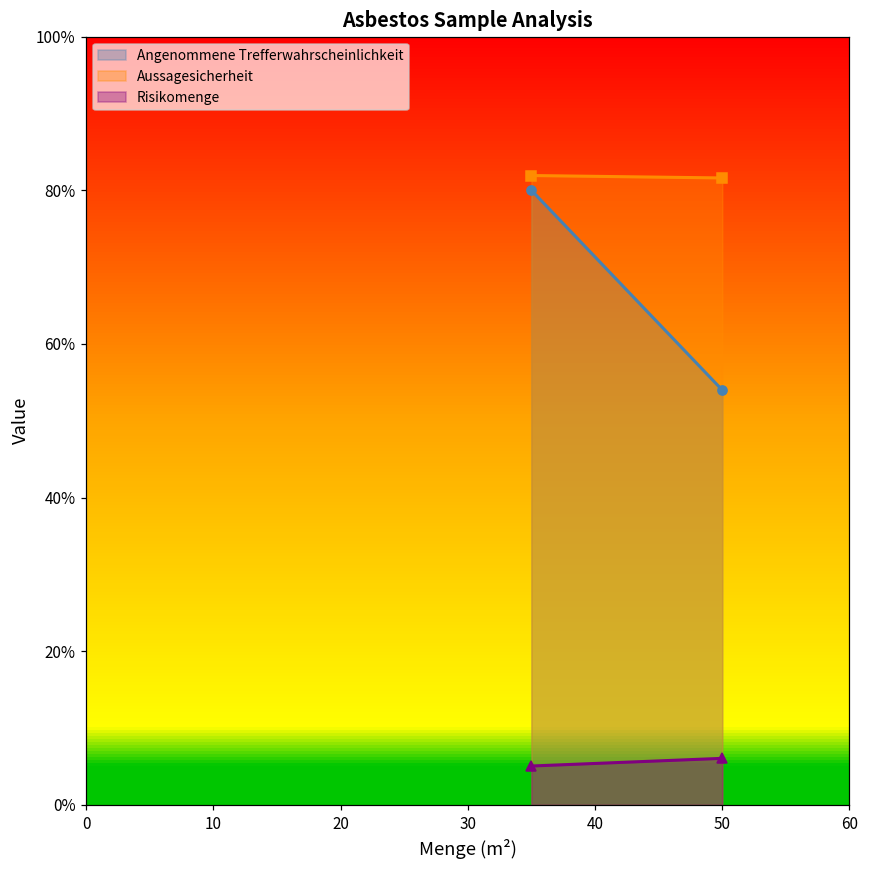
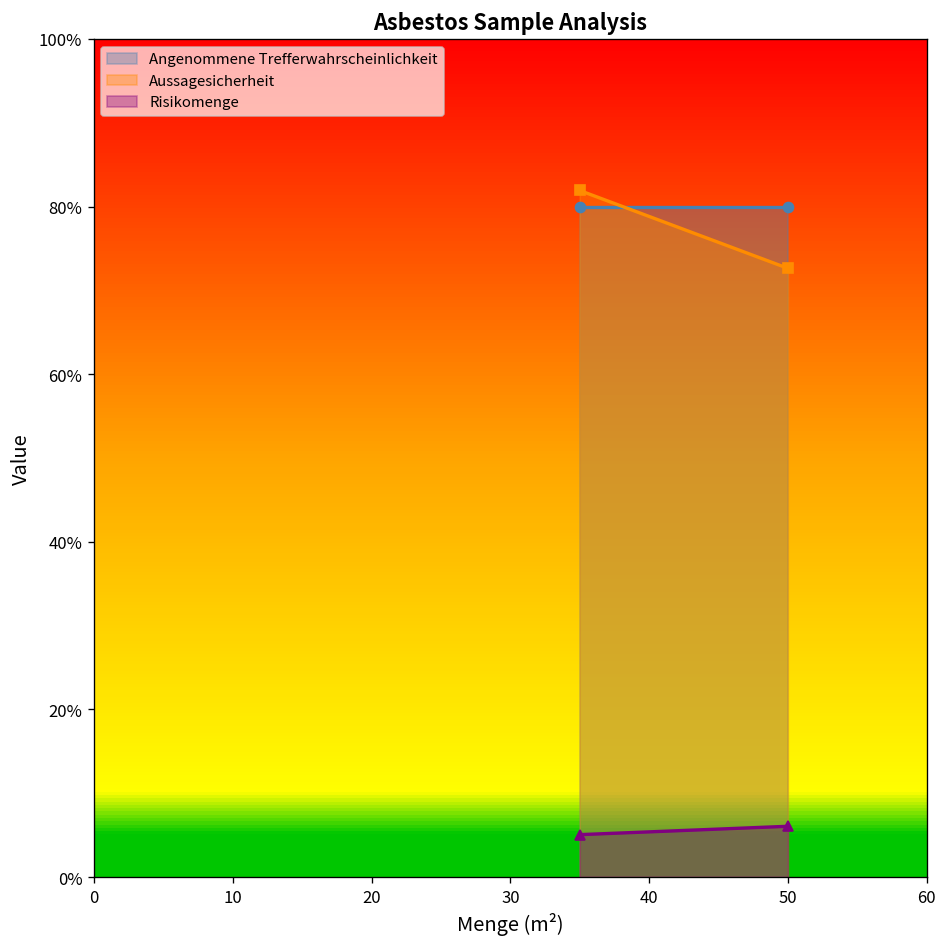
  {
    "Angenommene Trefferwahrscheinlichkeit": {
-     "50": "54%"
+     "50": "80%"
    },
    "Aussagesicherheit": {
-     "50": "82%"
+     "50": "73%"
    },
    "Risikomenge": {
      "50": "6%"
    }
  }
